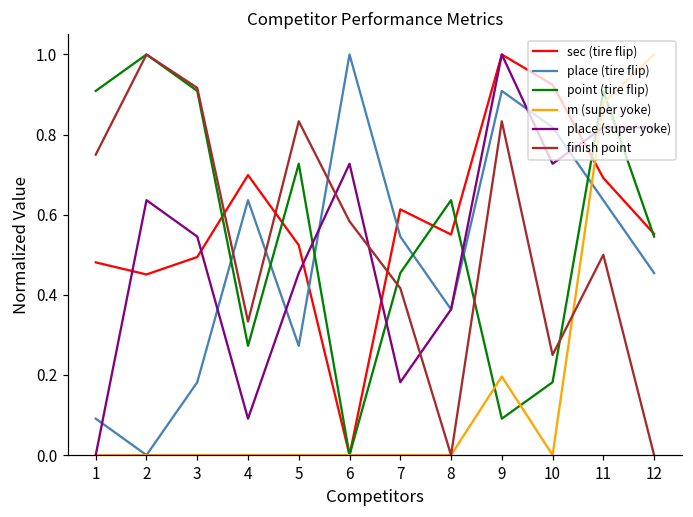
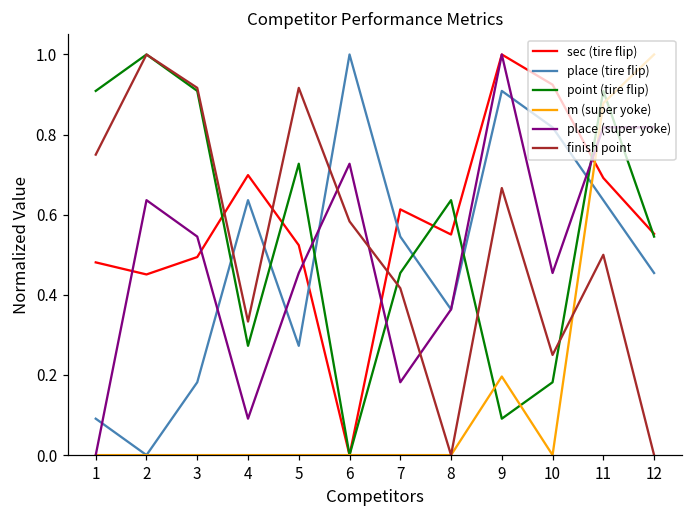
  {
    "sec (tire flip)": {
      "1": 0.48,
      "2": 0.45,
      "3": 0.49,
      "4": 0.70,
      "5": 0.52,
      "7": 0.61,
      "8": 0.55,
      "11": 0.69
    },
    "place (tire flip)": {
      "1": 0.09,
      "3": 0.18,
      "4": 0.64,
      "5": 0.27,
      "6": 1.00,
      "7": 0.55,
      "9": 0.91,
      "11": 0.64,
      "12": 0.45
    },
    "point (tire flip)": {
      "1": 0.91,
      "3": 0.91,
      "4": 0.27,
      "5": 0.73,
      "7": 0.45,
      "8": 0.64,
      "9": 0.09,
      "10": 0.18
    },
    "m (super yoke)": {
      "3": 0.00,
      "4": 0.00,
      "5": 0.00,
      "7": 0.00,
      "9": 0.20,
      "10": 0.00
    },
    "place (super yoke)": {
      "2": 0.64,
      "3": 0.55,
      "4": 0.09,
      "5": 0.45,
      "6": 0.73,
      "7": 0.18,
-     "10": 0.73
+     "10": 0.45
    },
    "finish point": {
      "1": 0.75,
      "3": 0.92,
      "4": 0.33,
-     "5": 0.83,
+     "5": 0.92,
      "6": 0.58,
      "7": 0.42,
-     "9": 0.83,
+     "9": 0.67,
      "10": 0.25,
      "11": 0.50,
      "12": 0.00
    }
  }
